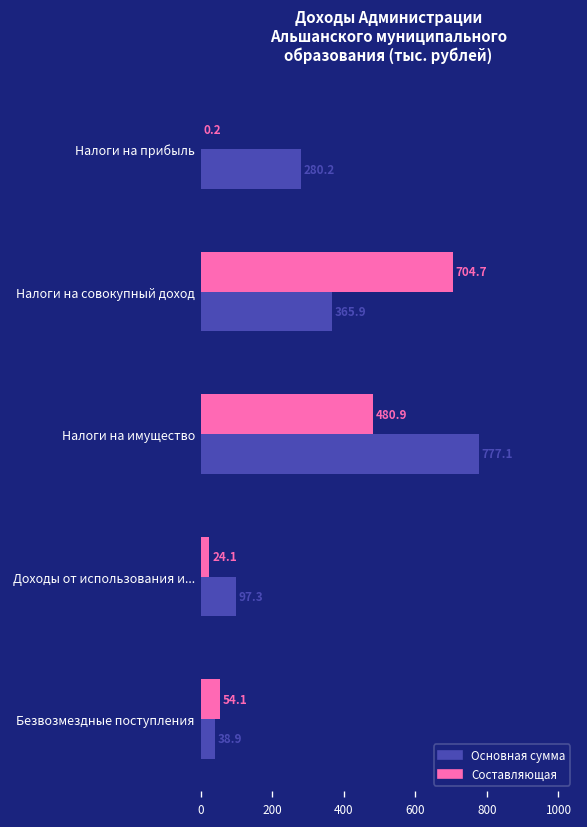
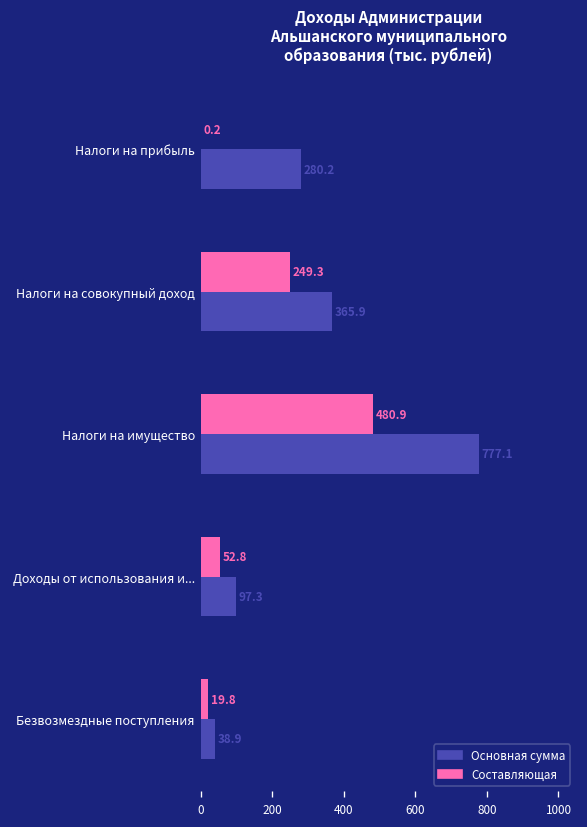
  {
    "Основная сумма": {
      "Налоги на прибыль": 280.2,
      "Налоги на совокупный доход": 365.9,
      "Налоги на имущество": 777.1,
      "Доходы от использования и...": 97.3,
      "Безвозмездные поступления": 38.9
    },
    "Составляющая": {
      "Налоги на прибыль": 0.2,
-     "Налоги на совокупный доход": 704.7,
+     "Налоги на совокупный доход": 249.3,
      "Налоги на имущество": 480.9,
-     "Доходы от использования и...": 24.1,
-     "Безвозмездные поступления": 54.1
+     "Доходы от использования и...": 52.8,
+     "Безвозмездные поступления": 19.8
    }
  }
